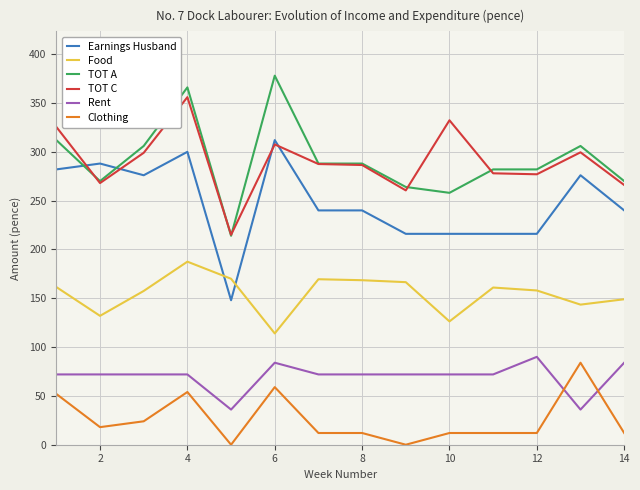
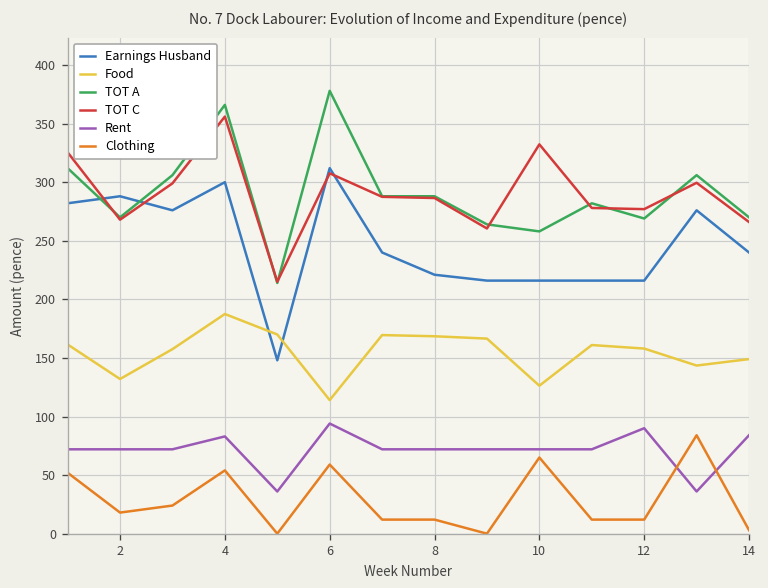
  {
    "Earnings Husband": {
      "2": 290,
      "4": 300,
      "6": 310,
-     "8": 240,
+     "8": 220,
      "10": 220,
      "12": 220,
      "14": 240
    },
    "Food": {
      "2": 130,
      "4": 190,
      "6": 110,
      "8": 170,
      "10": 130,
      "12": 160,
      "14": 150
    },
    "TOT A": {
      "4": 370,
      "6": 380,
      "10": 260,
-     "12": 280,
+     "12": 270,
      "14": 270
    },
    "TOT C": {
      "4": 360,
      "6": 310,
      "10": 330,
      "12": 280,
      "14": 270
    },
    "Rent": {
      "2": 70,
-     "4": 70,
-     "6": 80,
+     "4": 80,
+     "6": 90,
      "8": 70,
      "10": 70,
      "12": 90,
      "14": 80
    },
    "Clothing": {
      "2": 20,
      "4": 50,
      "6": 60,
      "8": 10,
-     "10": 10,
+     "10": 70,
      "12": 10,
-     "14": 10
+     "14": 0
    }
  }
